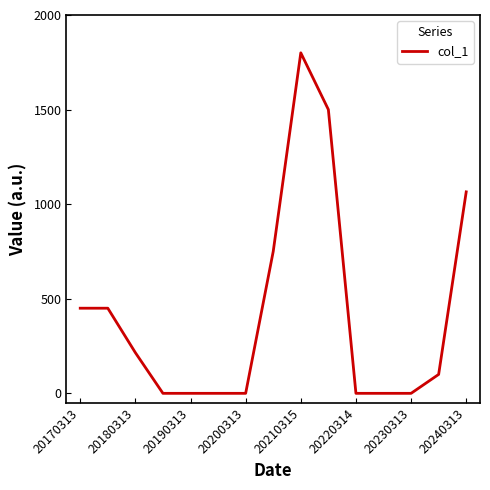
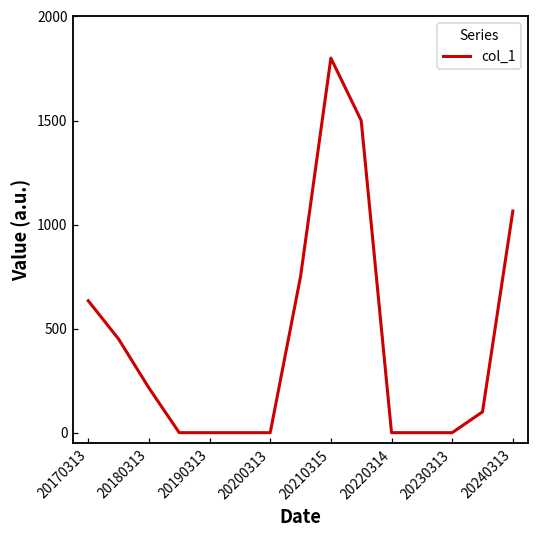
  {
-   "20170313": 450,
+   "20170313": 630,
    "20180313": 220,
    "20190313": 0,
    "20200313": 0,
    "20210315": 1800,
    "20220314": 0,
    "20230313": 0,
    "20240313": 1070
  }
